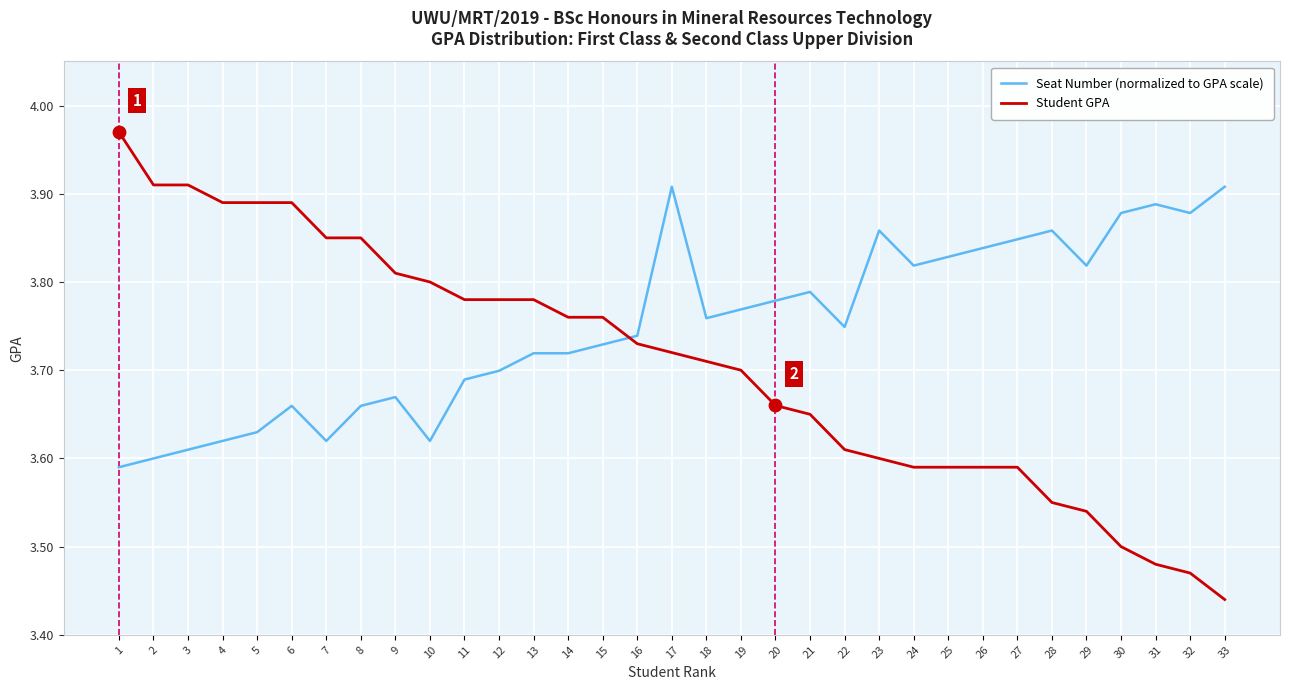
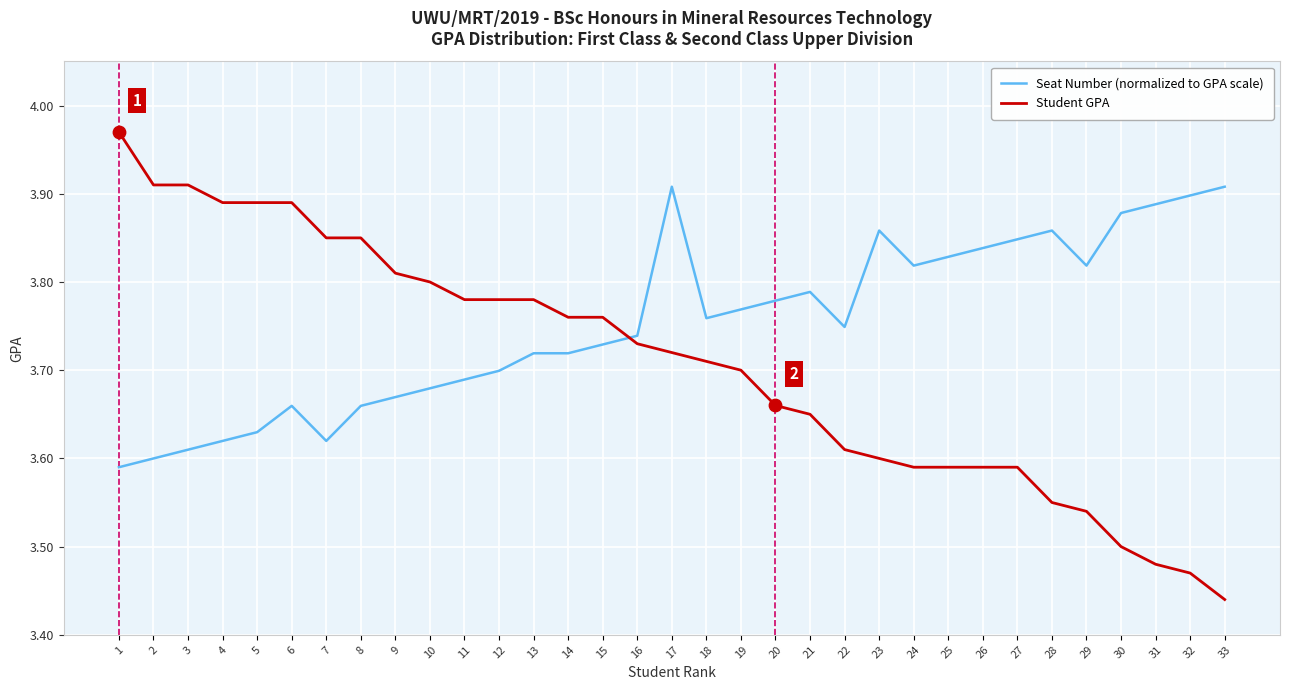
  {
    "Seat Number (normalized to GPA scale)": {
      "1": 3.59,
      "2": 3.60,
      "3": 3.61,
      "4": 3.62,
      "5": 3.63,
      "6": 3.66,
      "7": 3.62,
      "8": 3.66,
      "9": 3.67,
-     "10": 3.62,
+     "10": 3.68,
      "11": 3.69,
      "12": 3.70,
      "13": 3.72,
      "14": 3.72,
      "15": 3.73,
      "16": 3.74,
      "17": 3.91,
      "18": 3.76,
      "19": 3.77,
      "20": 3.78,
      "21": 3.79,
      "22": 3.75,
      "23": 3.86,
      "24": 3.82,
      "25": 3.83,
      "26": 3.84,
      "27": 3.85,
      "28": 3.86,
      "29": 3.82,
      "30": 3.88,
      "31": 3.89,
-     "32": 3.88,
+     "32": 3.90,
      "33": 3.91
    }
  }
